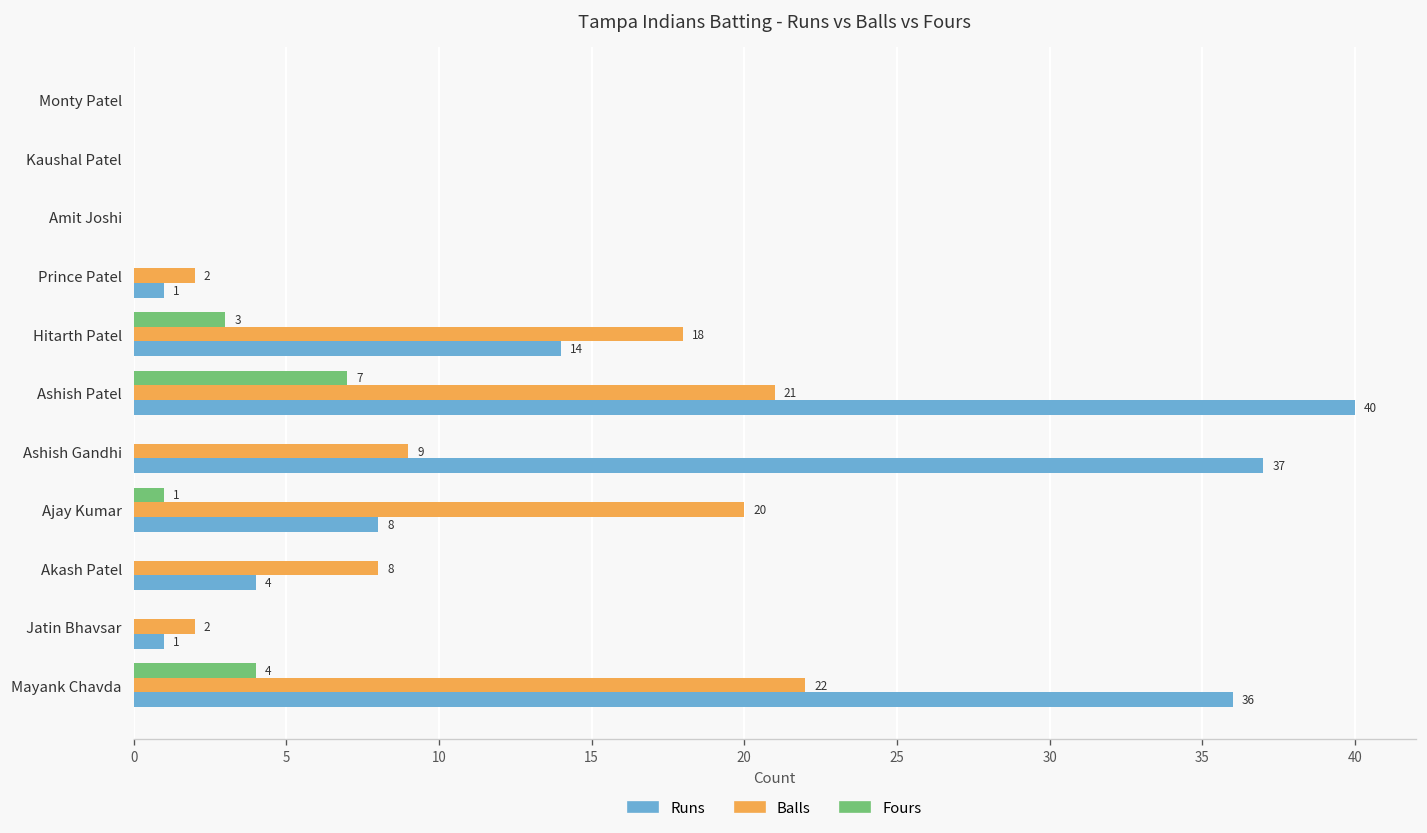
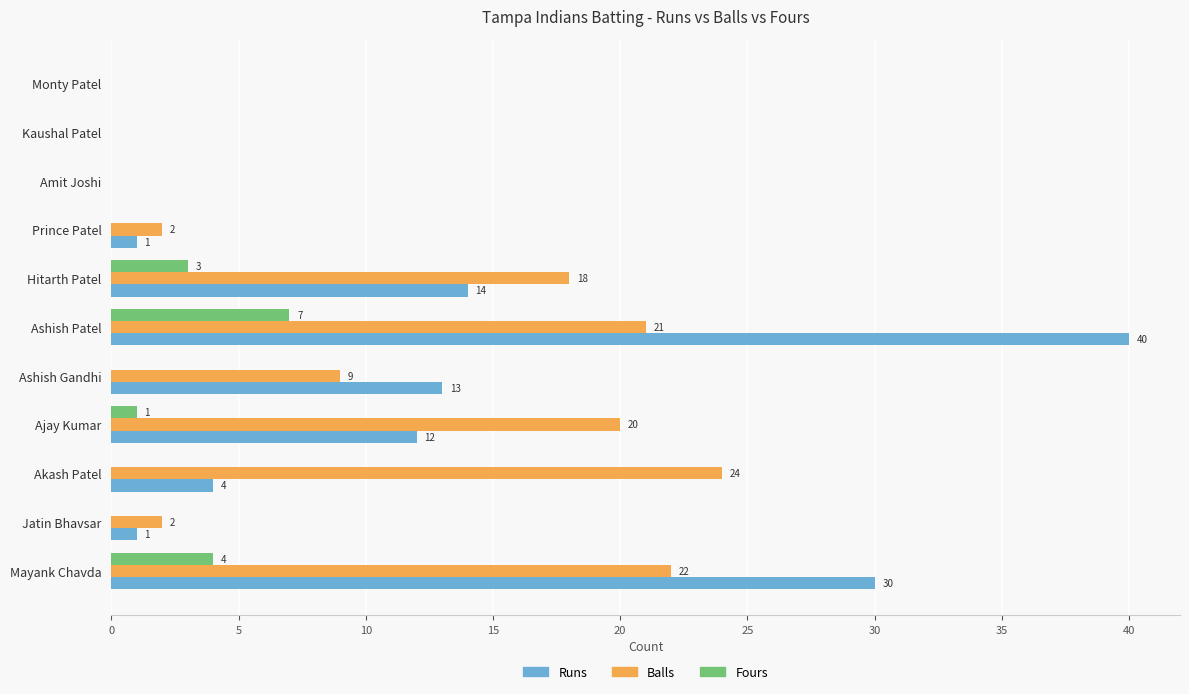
  {
    "Fours": {
      "Hitarth Patel": 3,
      "Ashish Patel": 7,
      "Ajay Kumar": 1,
      "Mayank Chavda": 4
    },
    "Balls": {
      "Prince Patel": 2,
      "Hitarth Patel": 18,
      "Ashish Patel": 21,
      "Ashish Gandhi": 9,
      "Ajay Kumar": 20,
-     "Akash Patel": 8,
+     "Akash Patel": 24,
      "Jatin Bhavsar": 2,
      "Mayank Chavda": 22
    },
    "Runs": {
      "Prince Patel": 1,
      "Hitarth Patel": 14,
      "Ashish Patel": 40,
-     "Ashish Gandhi": 37,
-     "Ajay Kumar": 8,
+     "Ashish Gandhi": 13,
+     "Ajay Kumar": 12,
      "Akash Patel": 4,
      "Jatin Bhavsar": 1,
-     "Mayank Chavda": 36
+     "Mayank Chavda": 30
    }
  }
